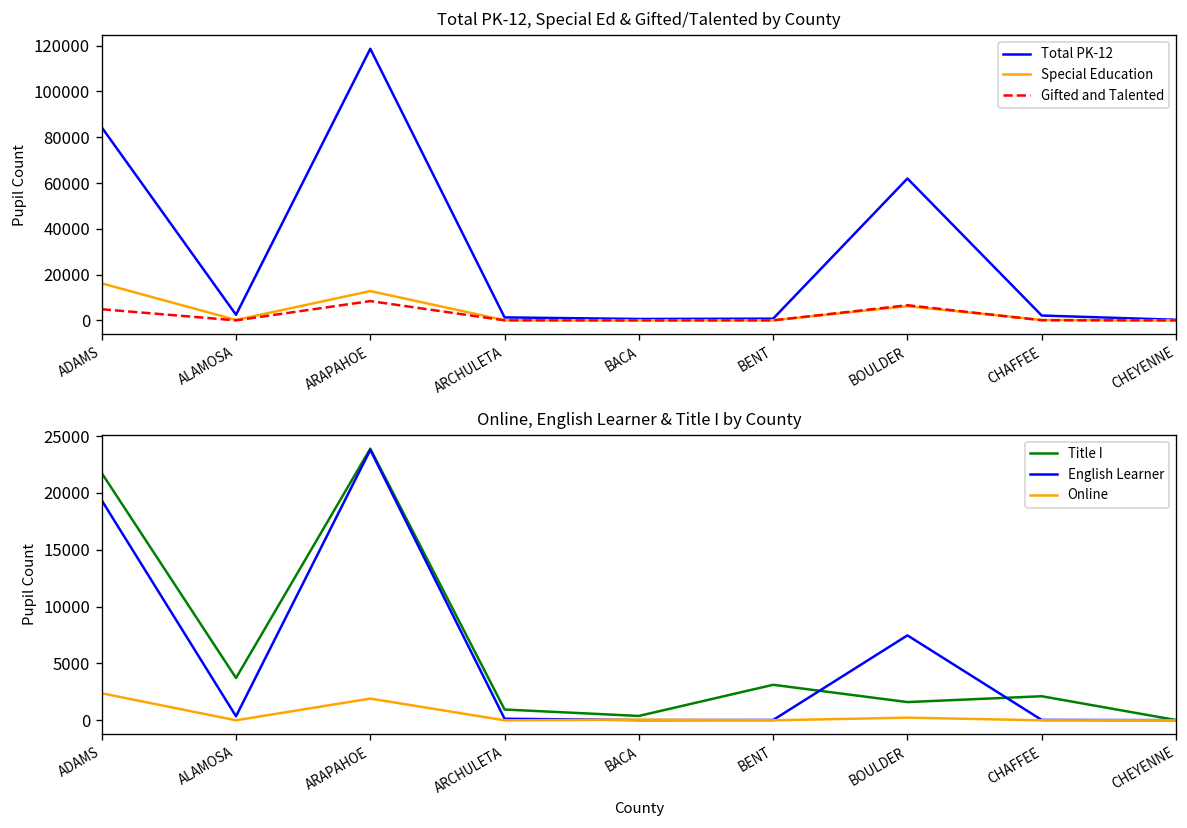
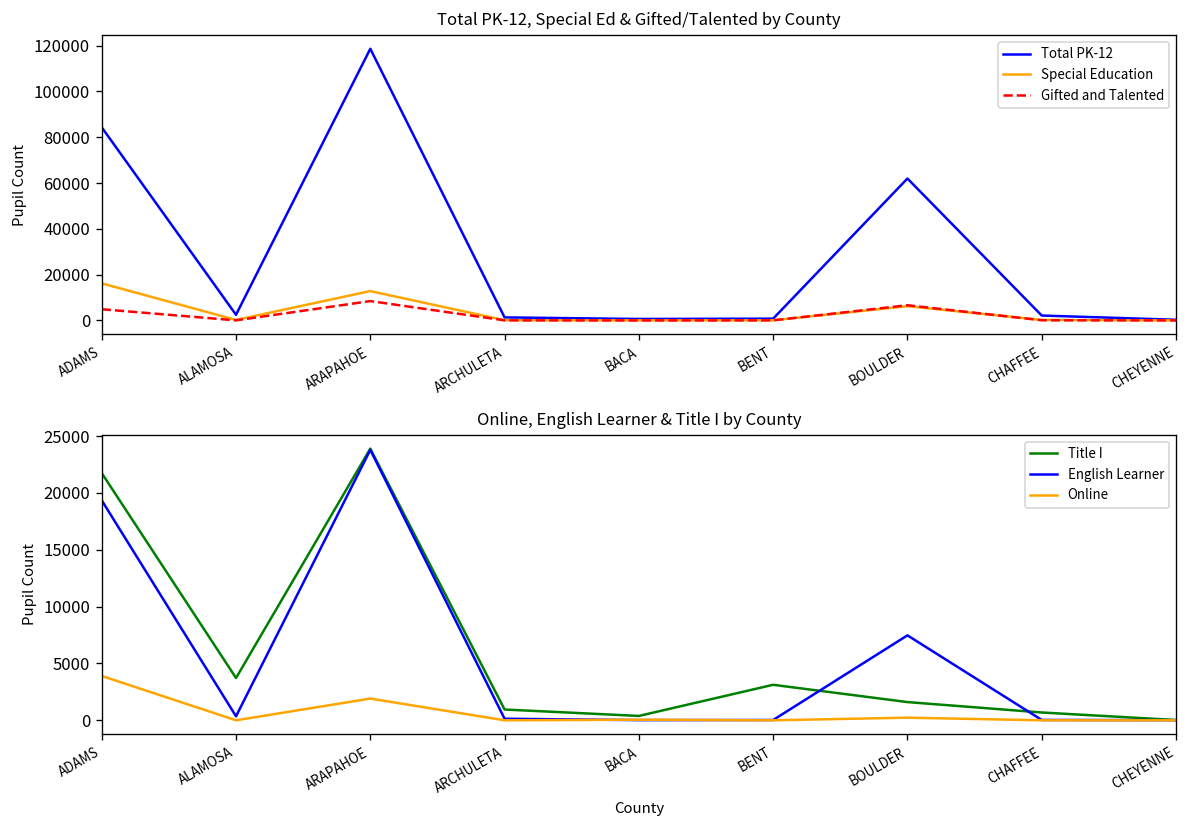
  {
    "Total PK-12, Special Ed & Gifted/Talented by County": {
      "Total PK-12": {
        "ADAMS": 84000,
        "ALAMOSA": 2000,
        "ARAPAHOE": 119000,
        "BOULDER": 62000,
        "CHAFFEE": 2000
      },
      "Special Education": {
        "ADAMS": 16000,
        "ARAPAHOE": 13000
      },
      "Gifted and Talented": {
        "ADAMS": 5000,
        "ARAPAHOE": 8000
      }
    },
    "Online, English Learner & Title I by County": {
      "Title I": {
        "ADAMS": 22000,
        "ALAMOSA": 4000,
        "ARCHULETA": 1000,
        "BACA": 0,
        "BENT": 3000,
        "BOULDER": 2000,
-       "CHAFFEE": 2000
+       "CHAFFEE": 1000
      },
      "English Learner": {
        "ADAMS": 19000,
        "ALAMOSA": 0,
        "BOULDER": 7000
      },
      "Online": {
-       "ADAMS": 2000,
+       "ADAMS": 4000,
        "ALAMOSA": 0,
        "ARAPAHOE": 2000,
        "BOULDER": 0
      }
    }
  }
